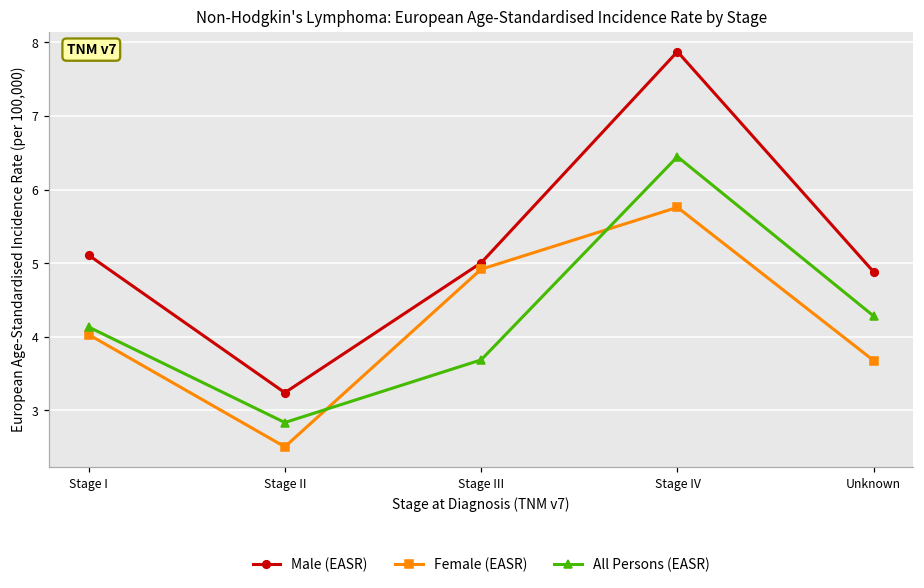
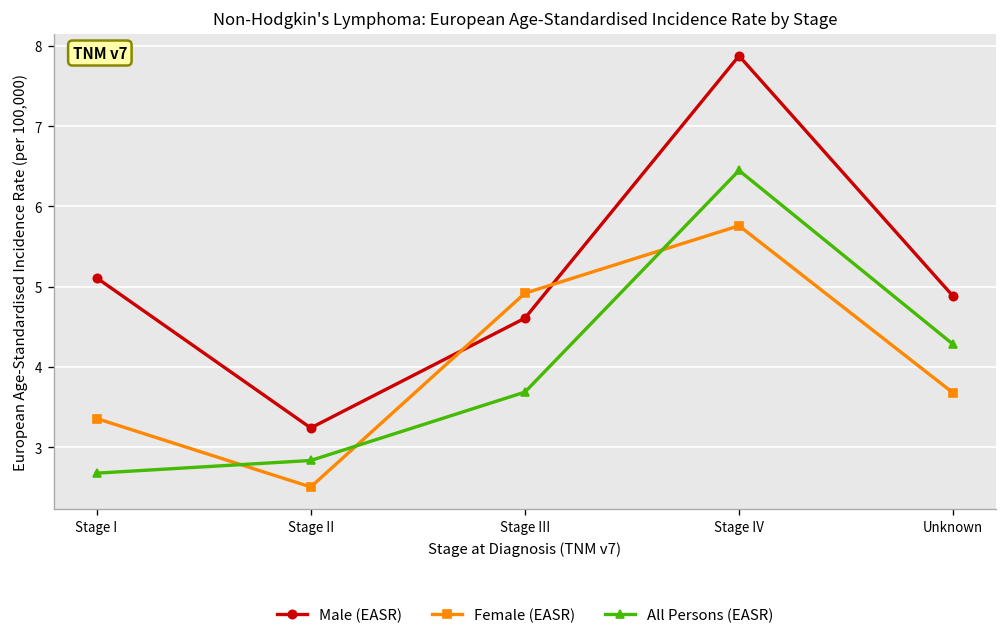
  {
    "Male (EASR)": {
      "Stage I": 5.1,
      "Stage II": 3.2,
-     "Stage III": 5.0,
+     "Stage III": 4.6,
      "Stage IV": 7.9,
      "Unknown": 4.9
    },
    "Female (EASR)": {
-     "Stage I": 4.0,
+     "Stage I": 3.4,
      "Stage II": 2.5,
      "Stage III": 4.9,
      "Stage IV": 5.8,
      "Unknown": 3.7
    },
    "All Persons (EASR)": {
-     "Stage I": 4.1,
+     "Stage I": 2.7,
      "Stage II": 2.8,
      "Stage III": 3.7,
      "Stage IV": 6.4,
      "Unknown": 4.3
    }
  }
